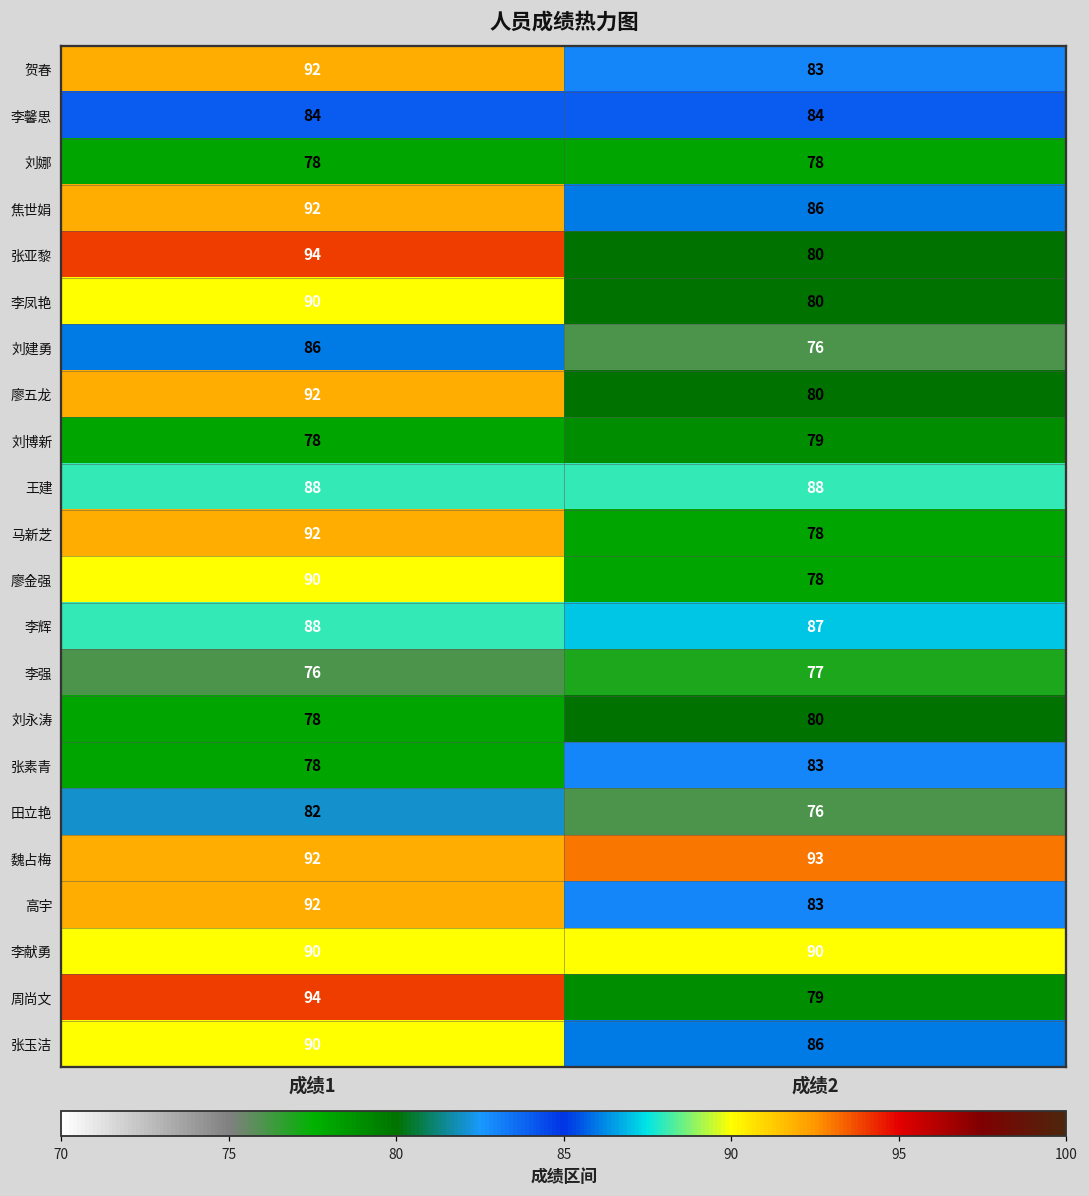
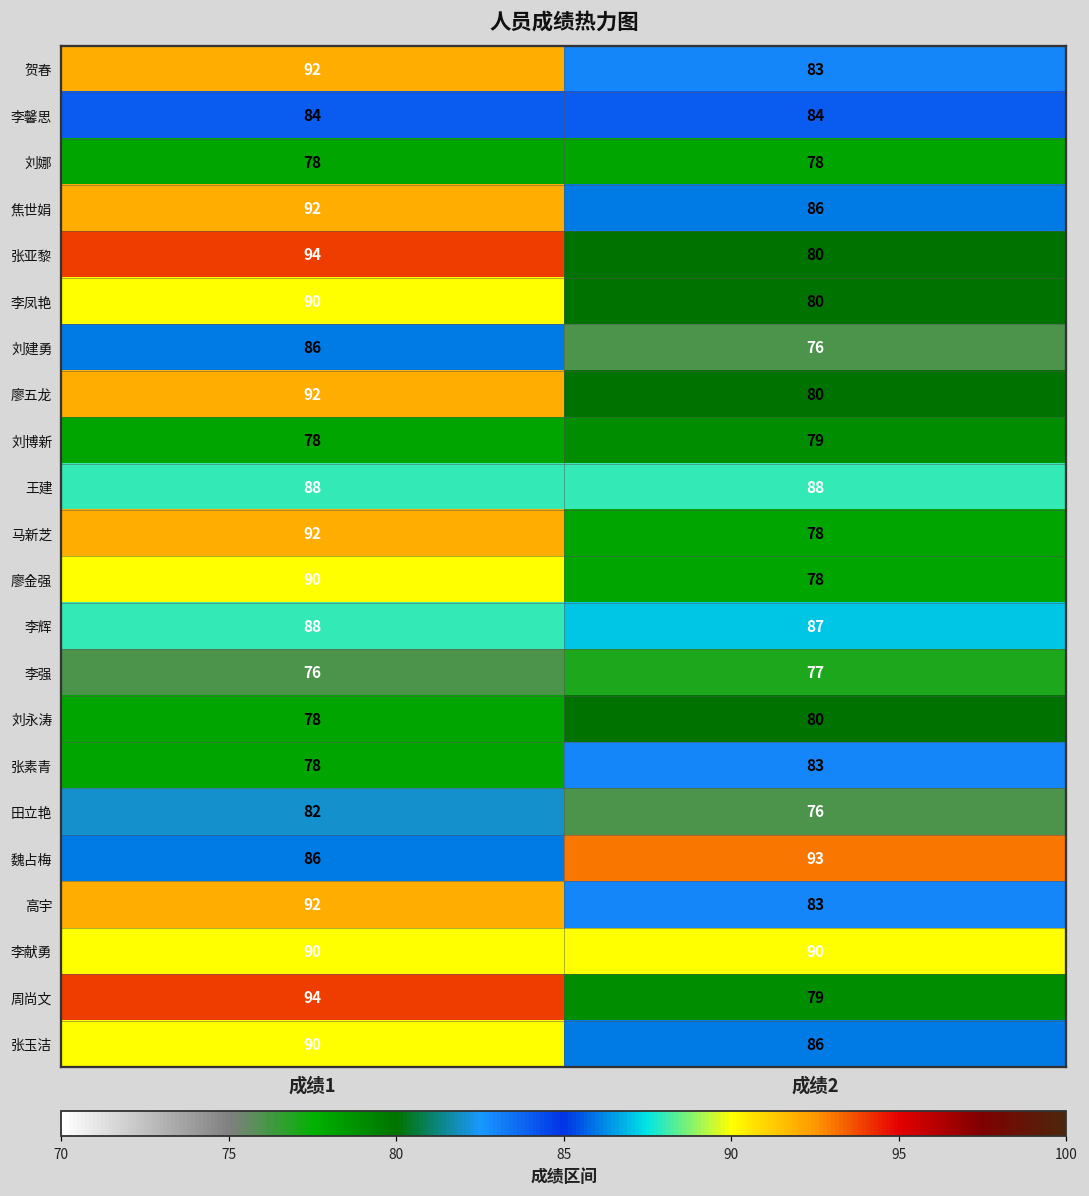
  {
    "贺春": {
      "成绩1": 92,
      "成绩2": 83
    },
    "李馨思": {
      "成绩1": 84,
      "成绩2": 84
    },
    "刘娜": {
      "成绩1": 78,
      "成绩2": 78
    },
    "焦世娟": {
      "成绩1": 92,
      "成绩2": 86
    },
    "张亚黎": {
      "成绩1": 94,
      "成绩2": 80
    },
    "李凤艳": {
      "成绩1": 90,
      "成绩2": 80
    },
    "刘建勇": {
      "成绩1": 86,
      "成绩2": 76
    },
    "廖五龙": {
      "成绩1": 92,
      "成绩2": 80
    },
    "刘博新": {
      "成绩1": 78,
      "成绩2": 79
    },
    "王建": {
      "成绩1": 88,
      "成绩2": 88
    },
    "马新芝": {
      "成绩1": 92,
      "成绩2": 78
    },
    "廖金强": {
      "成绩1": 90,
      "成绩2": 78
    },
    "李辉": {
      "成绩1": 88,
      "成绩2": 87
    },
    "李强": {
      "成绩1": 76,
      "成绩2": 77
    },
    "刘永涛": {
      "成绩1": 78,
      "成绩2": 80
    },
    "张素青": {
      "成绩1": 78,
      "成绩2": 83
    },
    "田立艳": {
      "成绩1": 82,
      "成绩2": 76
    },
    "魏占梅": {
-     "成绩1": 92,
+     "成绩1": 86,
      "成绩2": 93
    },
    "高宇": {
      "成绩1": 92,
      "成绩2": 83
    },
    "李献勇": {
      "成绩1": 90,
      "成绩2": 90
    },
    "周尚文": {
      "成绩1": 94,
      "成绩2": 79
    },
    "张玉洁": {
      "成绩1": 90,
      "成绩2": 86
    }
  }
